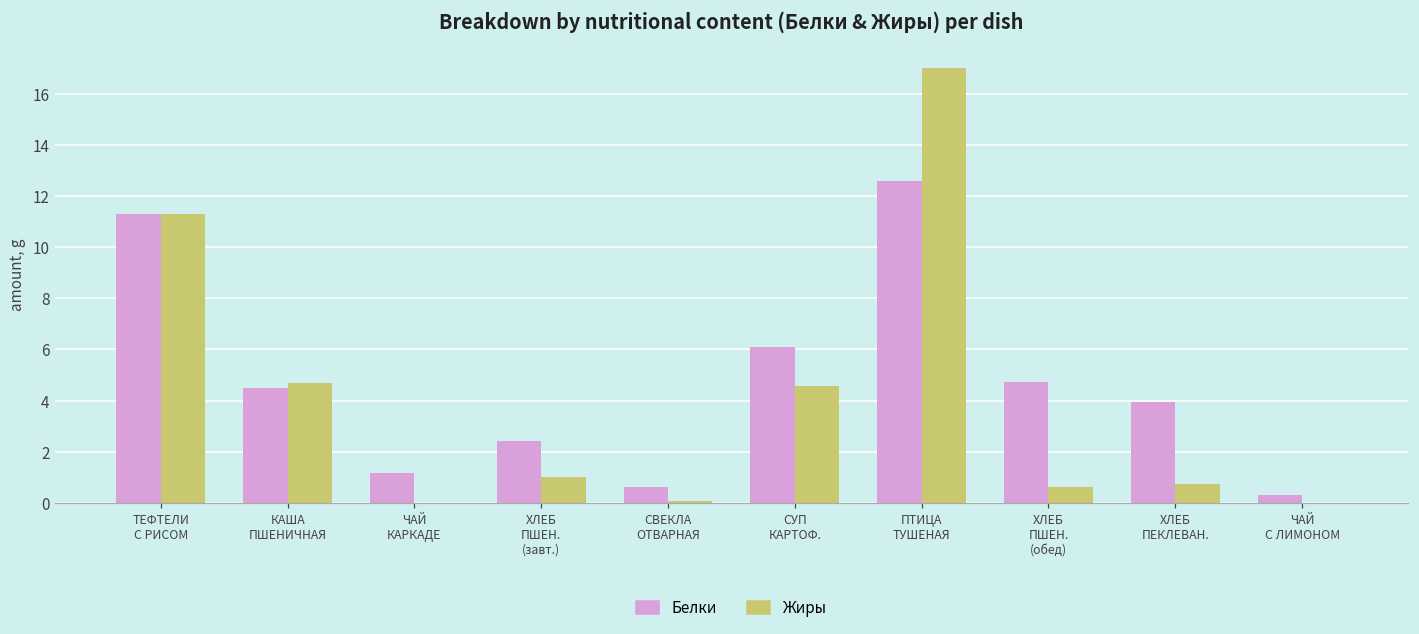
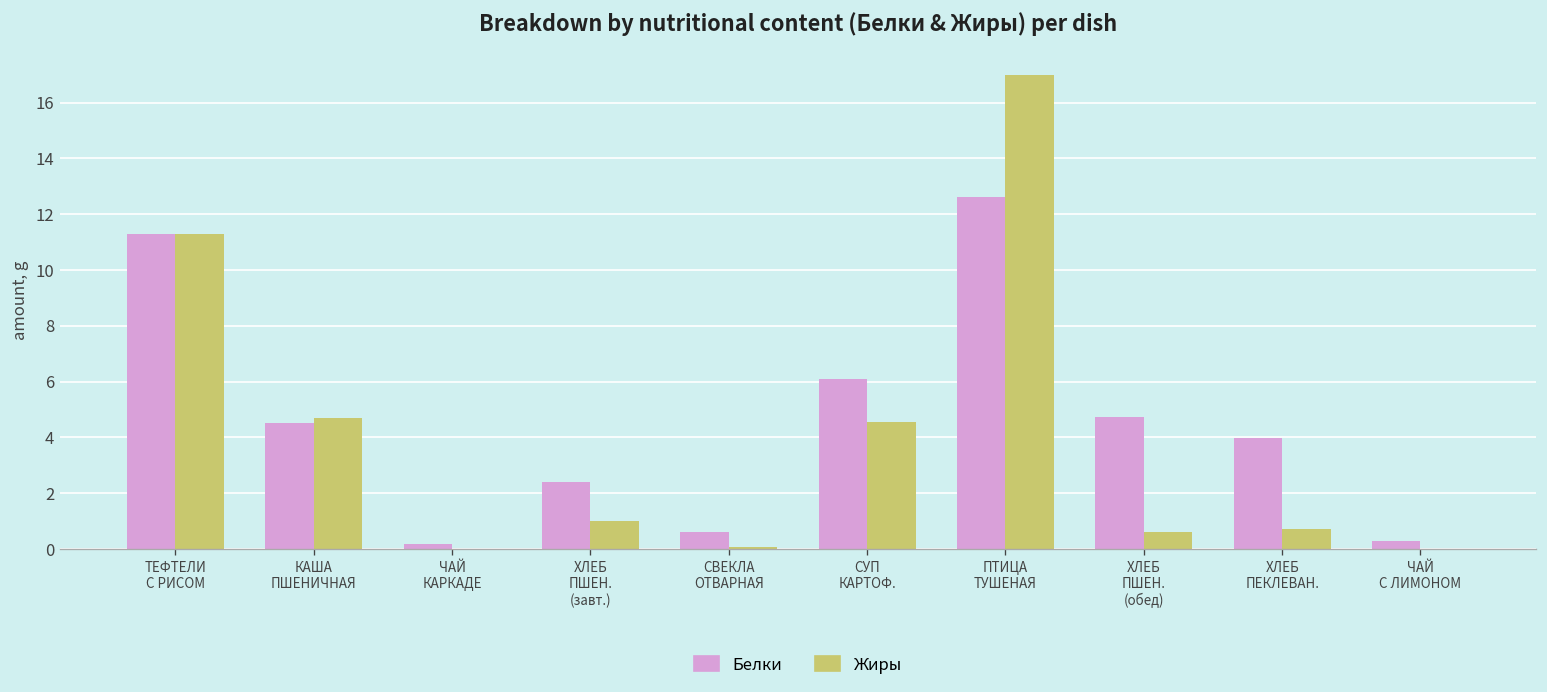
  {
    "Белки": {
      "ТЕФТЕЛИ С РИСОМ": 11.3,
      "КАША ПШЕНИЧНАЯ": 4.5,
-     "ЧАЙ КАРКАДЕ": 1.2,
+     "ЧАЙ КАРКАДЕ": 0.2,
      "ХЛЕБ ПШЕН. (завт.)": 2.4,
      "СВЕКЛА ОТВАРНАЯ": 0.6,
      "СУП КАРТОФ.": 6.1,
      "ПТИЦА ТУШЕНАЯ": 12.6,
      "ХЛЕБ ПШЕН. (обед)": 4.7,
      "ХЛЕБ ПЕКЛЕВАН.": 4.0,
      "ЧАЙ С ЛИМОНОМ": 0.3
    },
    "Жиры": {
      "ТЕФТЕЛИ С РИСОМ": 11.3,
      "КАША ПШЕНИЧНАЯ": 4.7,
      "ЧАЙ КАРКАДЕ": 0.0,
      "ХЛЕБ ПШЕН. (завт.)": 1.0,
      "СУП КАРТОФ.": 4.6,
      "ПТИЦА ТУШЕНАЯ": 17.0,
      "ХЛЕБ ПШЕН. (обед)": 0.6,
      "ХЛЕБ ПЕКЛЕВАН.": 0.7,
      "ЧАЙ С ЛИМОНОМ": 0.0
    }
  }
